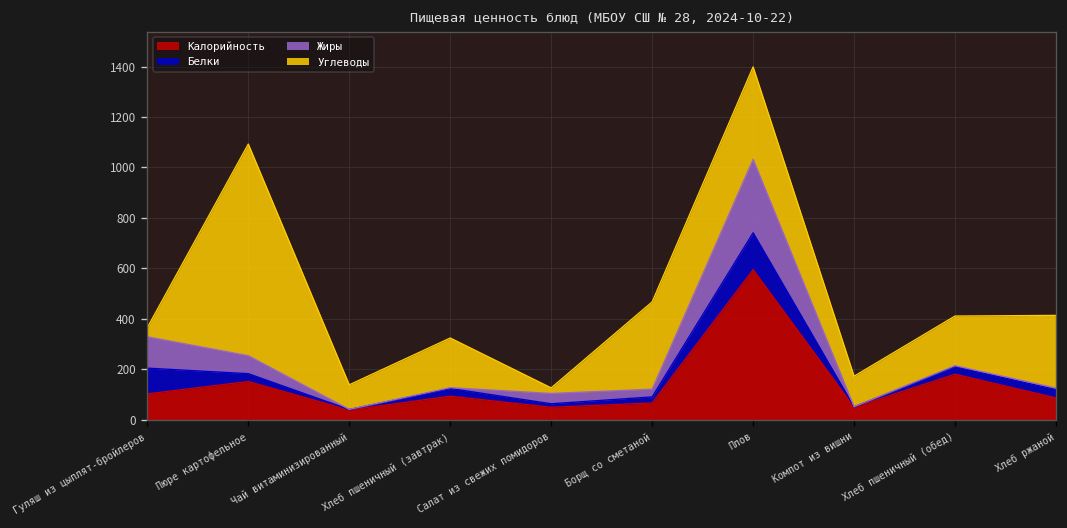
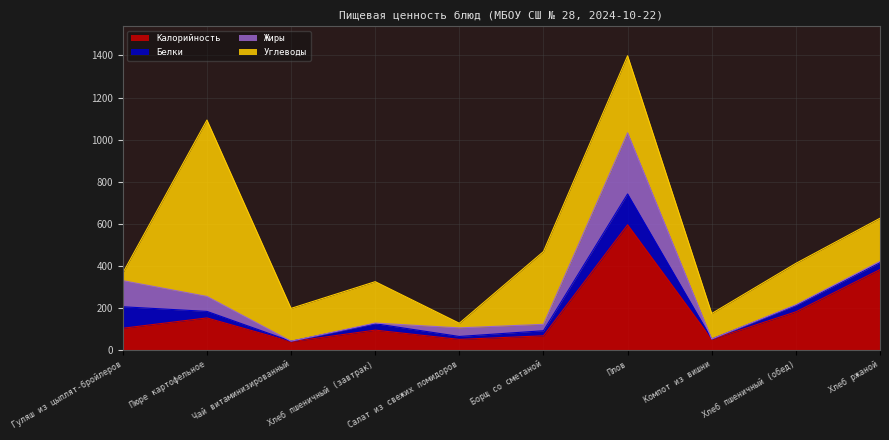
  {
    "Калорийность": {
      "Гуляш из цыплят-бройлеров": 100,
      "Пюре картофельное": 150,
      "Хлеб пшеничный (завтрак)": 90,
      "Салат из свежих помидоров": 50,
      "Борщ со сметаной": 70,
      "Плов": 600,
      "Хлеб пшеничный (обед)": 180,
-     "Хлеб ржаной": 90
+     "Хлеб ржаной": 380
    },
    "Белки": {
      "Гуляш из цыплят-бройлеров": 100,
      "Пюре картофельное": 30,
      "Салат из свежих помидоров": 10,
      "Борщ со сметаной": 20,
      "Плов": 150
    },
    "Жиры": {
      "Гуляш из цыплят-бройлеров": 120,
      "Пюре картофельное": 70,
      "Салат из свежих помидоров": 40,
      "Борщ со сметаной": 30,
      "Плов": 290
    },
    "Углеводы": {
      "Гуляш из цыплят-бройлеров": 40,
      "Пюре картофельное": 840,
-     "Чай витаминизированный": 100,
+     "Чай витаминизированный": 160,
      "Хлеб пшеничный (завтрак)": 200,
      "Салат из свежих помидоров": 20,
      "Борщ со сметаной": 350,
      "Плов": 370,
      "Компот из вишни": 120,
      "Хлеб пшеничный (обед)": 200,
-     "Хлеб ржаной": 290
+     "Хлеб ржаной": 210
    }
  }
